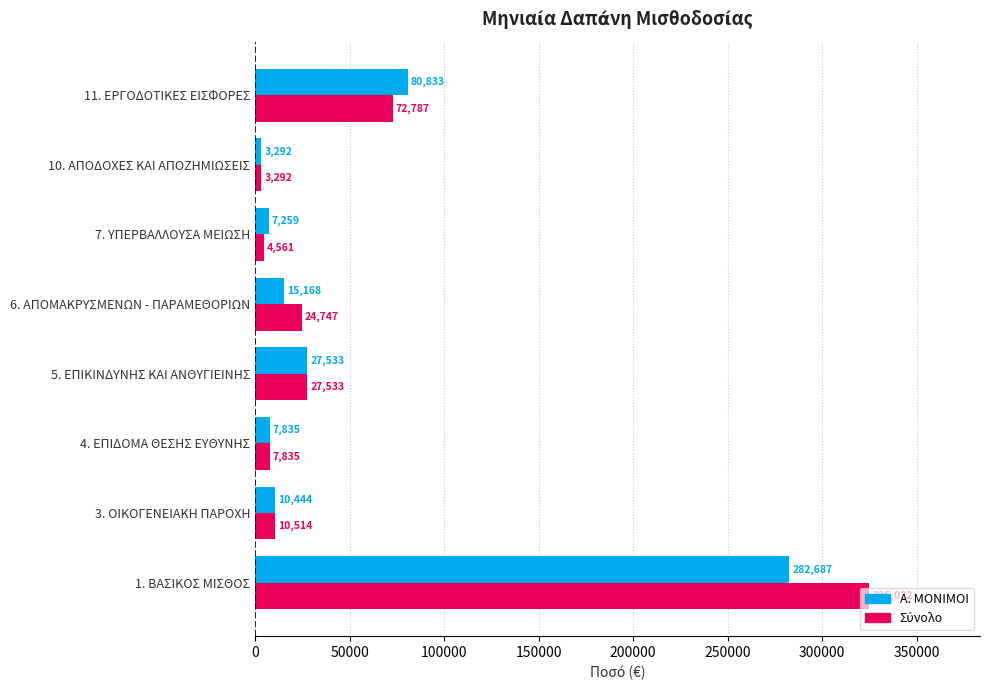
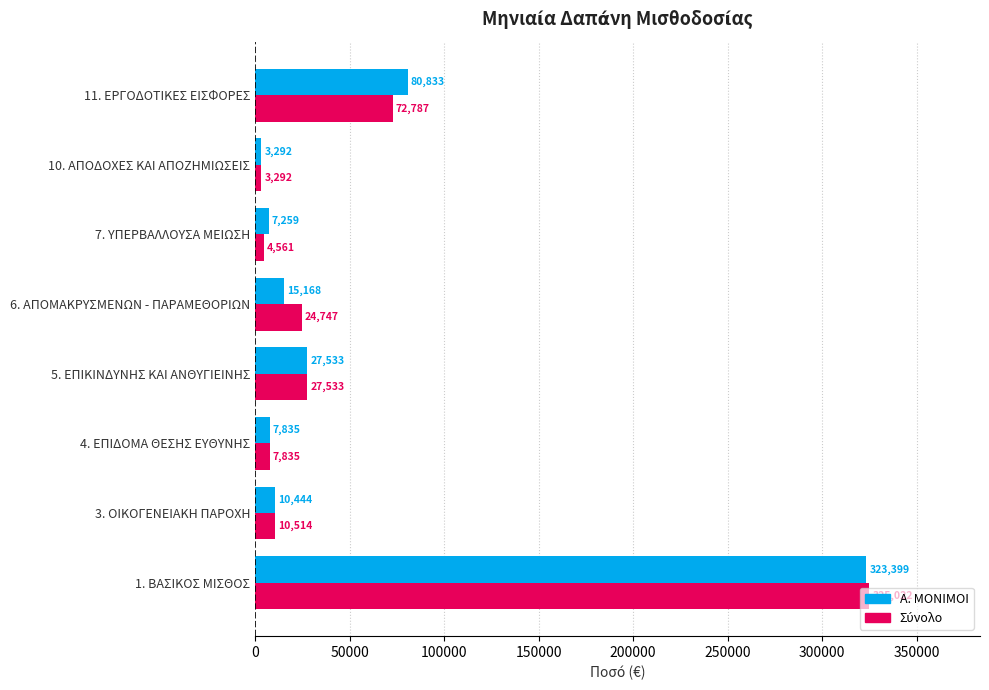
  {
    "Α. ΜΟΝΙΜΟΙ": {
      "11. ΕΡΓΟΔΟΤΙΚΕΣ ΕΙΣΦΟΡΕΣ": "80,833",
      "10. ΑΠΟΔΟΧΕΣ ΚΑΙ ΑΠΟΖΗΜΙΩΣΕΙΣ": "3,292",
      "7. ΥΠΕΡΒΑΛΛΟΥΣΑ ΜΕΙΩΣΗ": "7,259",
      "6. ΑΠΟΜΑΚΡΥΣΜΕΝΩΝ - ΠΑΡΑΜΕΘΟΡΙΩΝ": "15,168",
      "5. ΕΠΙΚΙΝΔΥΝΗΣ ΚΑΙ ΑΝΘΥΓΙΕΙΝΗΣ": "27,533",
      "4. ΕΠΙΔΟΜΑ ΘΕΣΗΣ ΕΥΘΥΝΗΣ": "7,835",
      "3. ΟΙΚΟΓΕΝΕΙΑΚΗ ΠΑΡΟΧΗ": "10,444",
-     "1. ΒΑΣΙΚΟΣ ΜΙΣΘΟΣ": "282,687"
+     "1. ΒΑΣΙΚΟΣ ΜΙΣΘΟΣ": "323,399"
    },
    "Σύνολο": {
      "11. ΕΡΓΟΔΟΤΙΚΕΣ ΕΙΣΦΟΡΕΣ": "72,787",
      "10. ΑΠΟΔΟΧΕΣ ΚΑΙ ΑΠΟΖΗΜΙΩΣΕΙΣ": "3,292",
      "7. ΥΠΕΡΒΑΛΛΟΥΣΑ ΜΕΙΩΣΗ": "4,561",
      "6. ΑΠΟΜΑΚΡΥΣΜΕΝΩΝ - ΠΑΡΑΜΕΘΟΡΙΩΝ": "24,747",
      "5. ΕΠΙΚΙΝΔΥΝΗΣ ΚΑΙ ΑΝΘΥΓΙΕΙΝΗΣ": "27,533",
      "4. ΕΠΙΔΟΜΑ ΘΕΣΗΣ ΕΥΘΥΝΗΣ": "7,835",
      "3. ΟΙΚΟΓΕΝΕΙΑΚΗ ΠΑΡΟΧΗ": "10,514"
    }
  }
